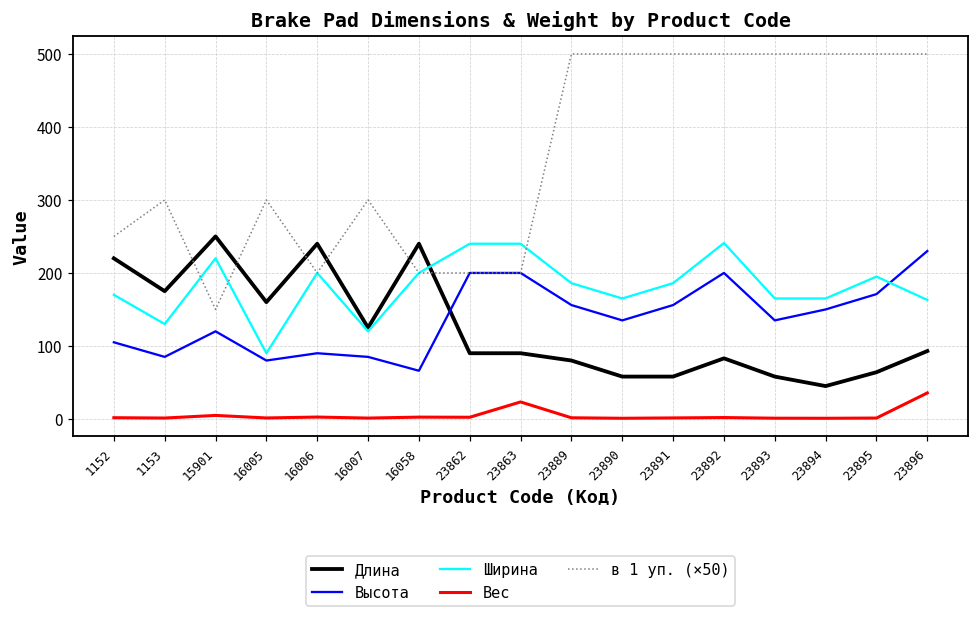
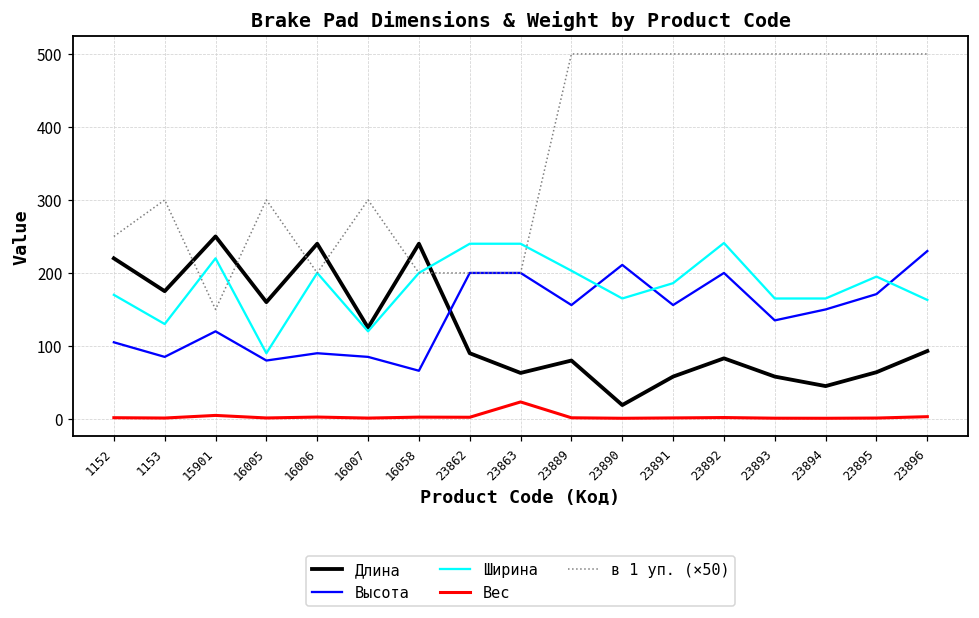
  {
    "Длина": {
      "1152": 220,
      "1153": 180,
      "15901": 250,
      "16005": 160,
      "16006": 240,
      "16007": 130,
      "16058": 240,
      "23862": 90,
-     "23863": 90,
+     "23863": 60,
      "23889": 80,
-     "23890": 60,
+     "23890": 20,
      "23891": 60,
      "23892": 80,
      "23893": 60,
      "23894": 50,
      "23895": 60,
      "23896": 90
    },
    "Высота": {
      "1152": 110,
      "1153": 90,
      "15901": 120,
      "16005": 80,
      "16006": 90,
      "16007": 90,
      "16058": 70,
      "23889": 160,
-     "23890": 140,
+     "23890": 210,
      "23891": 160,
      "23892": 200,
      "23893": 140,
      "23894": 150,
      "23895": 170,
      "23896": 230
    },
    "Ширина": {
      "1152": 170,
      "1153": 130,
      "15901": 220,
      "16005": 90,
      "16007": 120,
      "23862": 240,
      "23863": 240,
-     "23889": 190,
+     "23889": 200,
      "23890": 170,
      "23891": 190,
      "23892": 240,
      "23893": 170,
      "23894": 170,
      "23895": 200,
      "23896": 160
    },
    "Вес": {
      "1152": 0,
      "1153": 0,
      "15901": 0,
      "16005": 0,
      "16006": 0,
      "16007": 0,
      "16058": 0,
      "23862": 0,
      "23863": 20,
      "23889": 0,
      "23890": 0,
      "23891": 0,
      "23892": 0,
      "23893": 0,
      "23894": 0,
      "23895": 0,
-     "23896": 40
+     "23896": 0
    },
    "в 1 уп. (×50)": {
      "1152": 250,
      "1153": 300,
      "15901": 150,
      "16005": 300,
      "16007": 300,
      "23889": 500,
      "23890": 500,
      "23891": 500,
      "23892": 500,
      "23893": 500,
      "23894": 500,
      "23895": 500,
      "23896": 500
    }
  }
